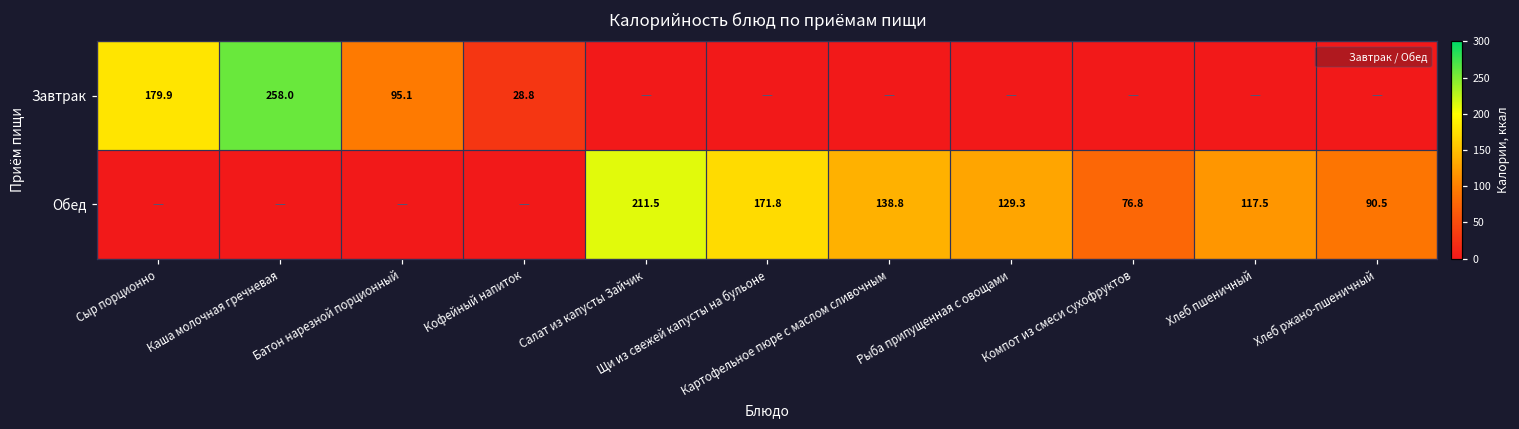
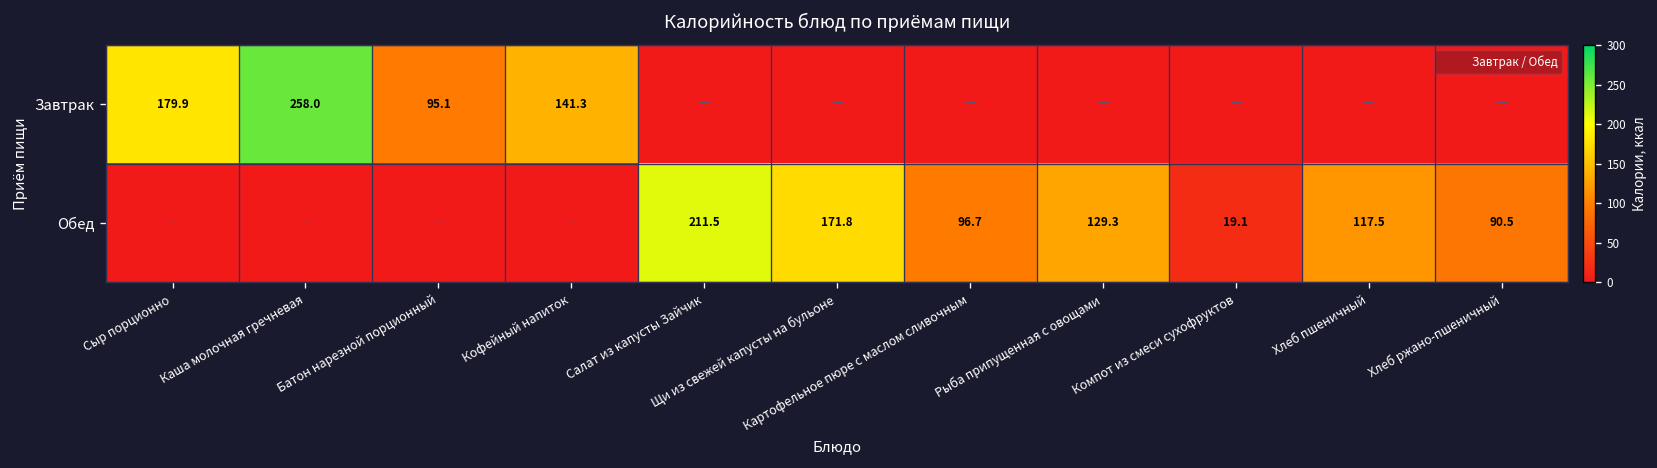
  {
    "Завтрак": {
      "Сыр порционно": 179.9,
      "Каша молочная гречневая": 258.0,
      "Батон нарезной порционный": 95.1,
-     "Кофейный напиток": 28.8
+     "Кофейный напиток": 141.3
    },
    "Обед": {
      "Салат из капусты Зайчик": 211.5,
      "Щи из свежей капусты на бульоне": 171.8,
-     "Картофельное пюре с маслом сливочным": 138.8,
+     "Картофельное пюре с маслом сливочным": 96.7,
      "Рыба припущенная с овощами": 129.3,
-     "Компот из смеси сухофруктов": 76.8,
+     "Компот из смеси сухофруктов": 19.1,
      "Хлеб пшеничный": 117.5,
      "Хлеб ржано-пшеничный": 90.5
    }
  }
